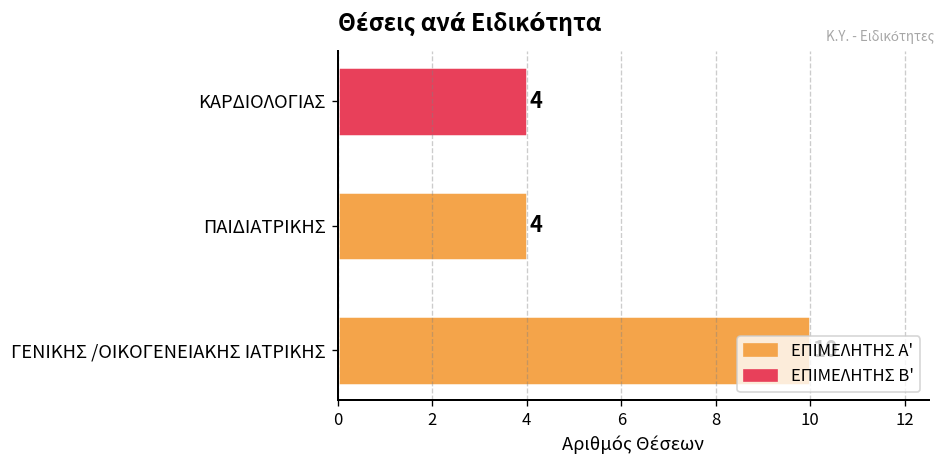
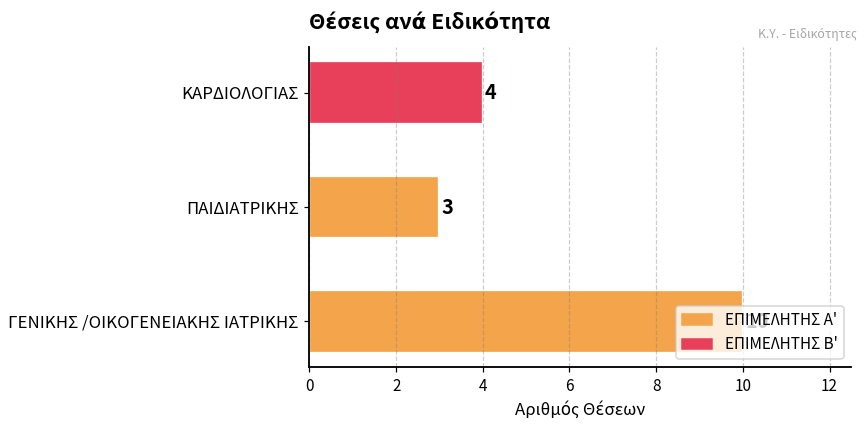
  {
    "ΚΑΡΔΙΟΛΟΓΙΑΣ": 4,
-   "ΠΑΙΔΙΑΤΡΙΚΗΣ": 4
+   "ΠΑΙΔΙΑΤΡΙΚΗΣ": 3
  }
